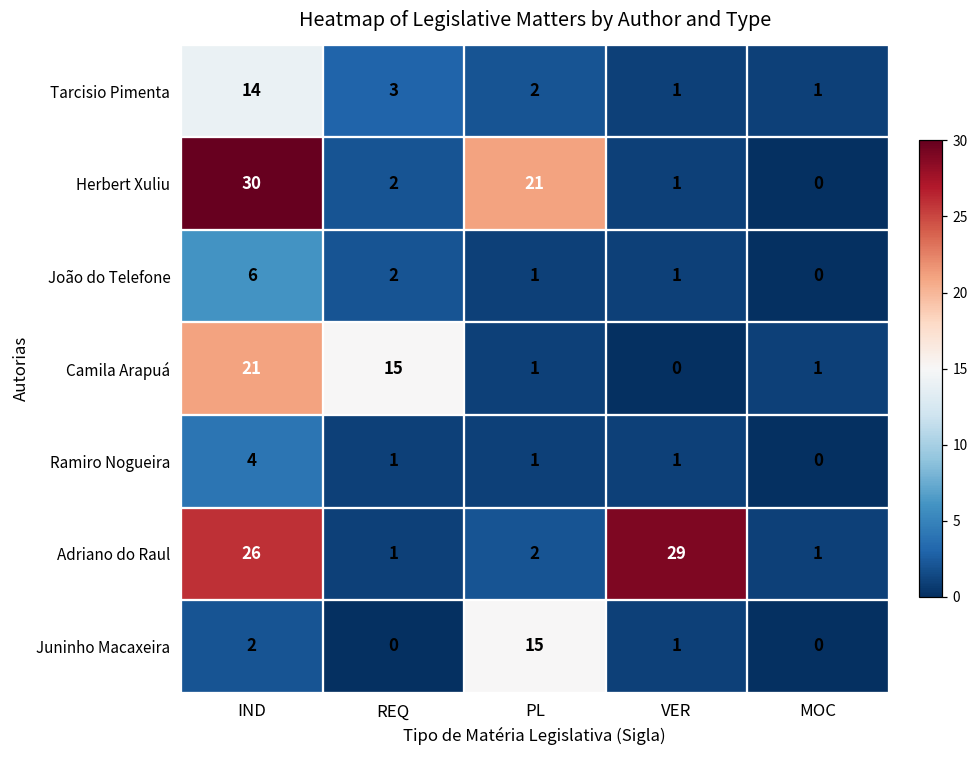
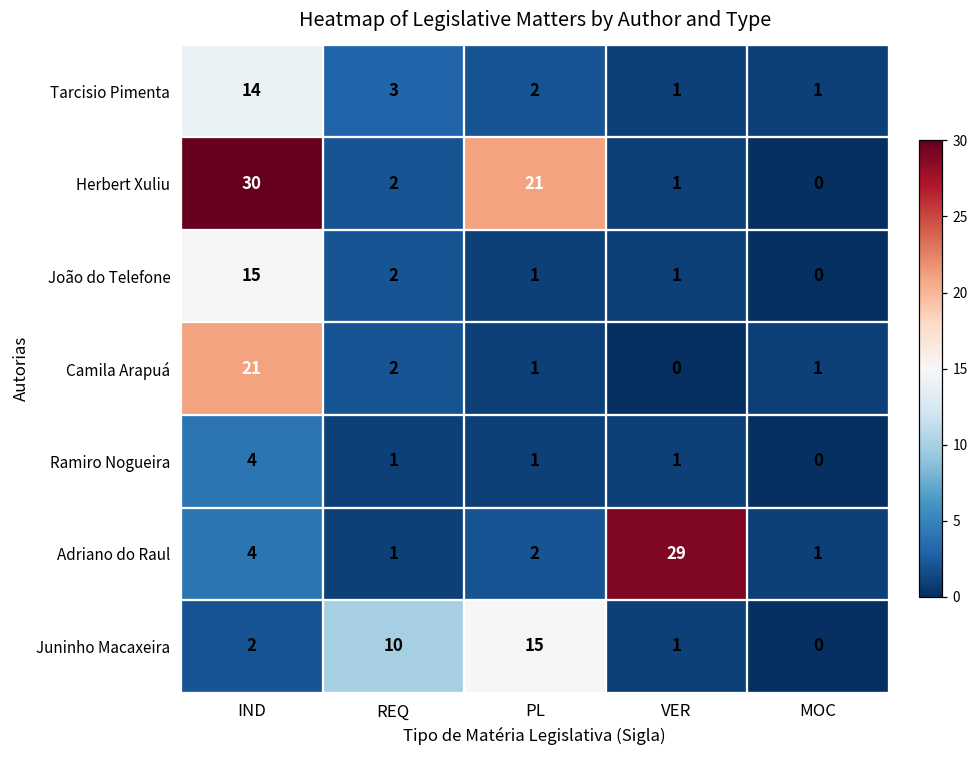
  {
    "Tarcisio Pimenta": {
      "IND": 14,
      "REQ": 3,
      "PL": 2,
      "VER": 1,
      "MOC": 1
    },
    "Herbert Xuliu": {
      "IND": 30,
      "REQ": 2,
      "PL": 21,
      "VER": 1,
      "MOC": 0
    },
    "João do Telefone": {
-     "IND": 6,
+     "IND": 15,
      "REQ": 2,
      "PL": 1,
      "VER": 1,
      "MOC": 0
    },
    "Camila Arapuá": {
      "IND": 21,
-     "REQ": 15,
+     "REQ": 2,
      "PL": 1,
      "VER": 0,
      "MOC": 1
    },
    "Ramiro Nogueira": {
      "IND": 4,
      "REQ": 1,
      "PL": 1,
      "VER": 1,
      "MOC": 0
    },
    "Adriano do Raul": {
-     "IND": 26,
+     "IND": 4,
      "REQ": 1,
      "PL": 2,
      "VER": 29,
      "MOC": 1
    },
    "Juninho Macaxeira": {
      "IND": 2,
-     "REQ": 0,
+     "REQ": 10,
      "PL": 15,
      "VER": 1,
      "MOC": 0
    }
  }
